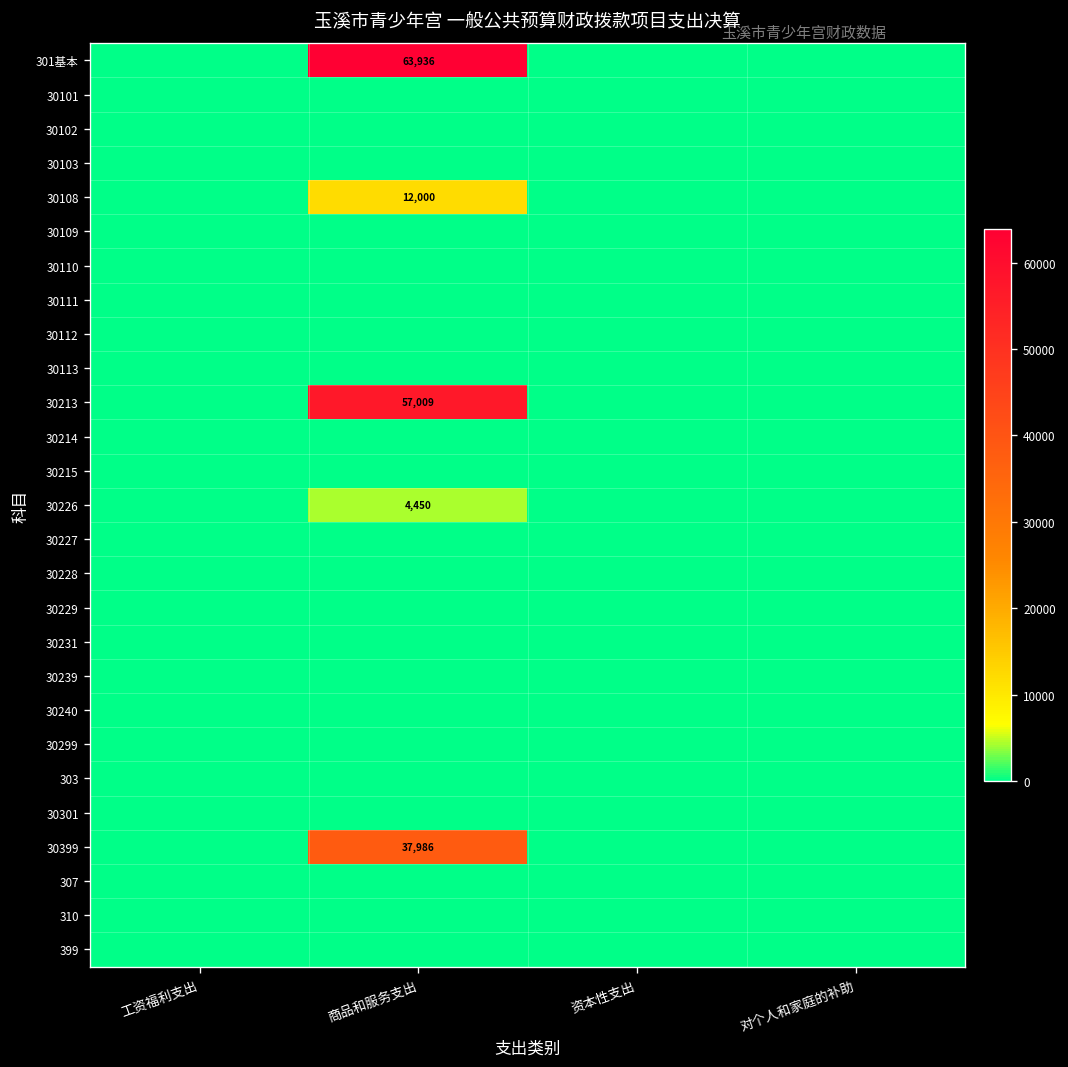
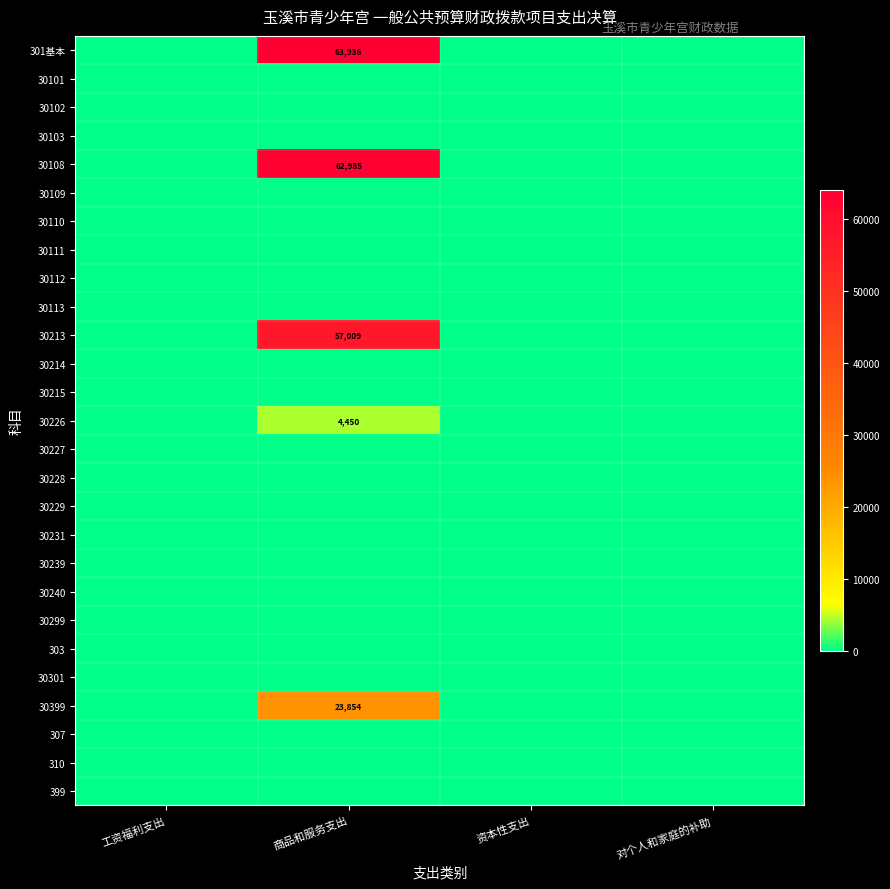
  {
    "301基本": {
      "商品和服务支出": "63,936"
    },
    "30108": {
-     "商品和服务支出": "12,000"
+     "商品和服务支出": "62,985"
    },
    "30213": {
      "商品和服务支出": "57,009"
    },
    "30226": {
      "商品和服务支出": "4,450"
    },
    "30399": {
-     "商品和服务支出": "37,986"
+     "商品和服务支出": "23,854"
    }
  }
